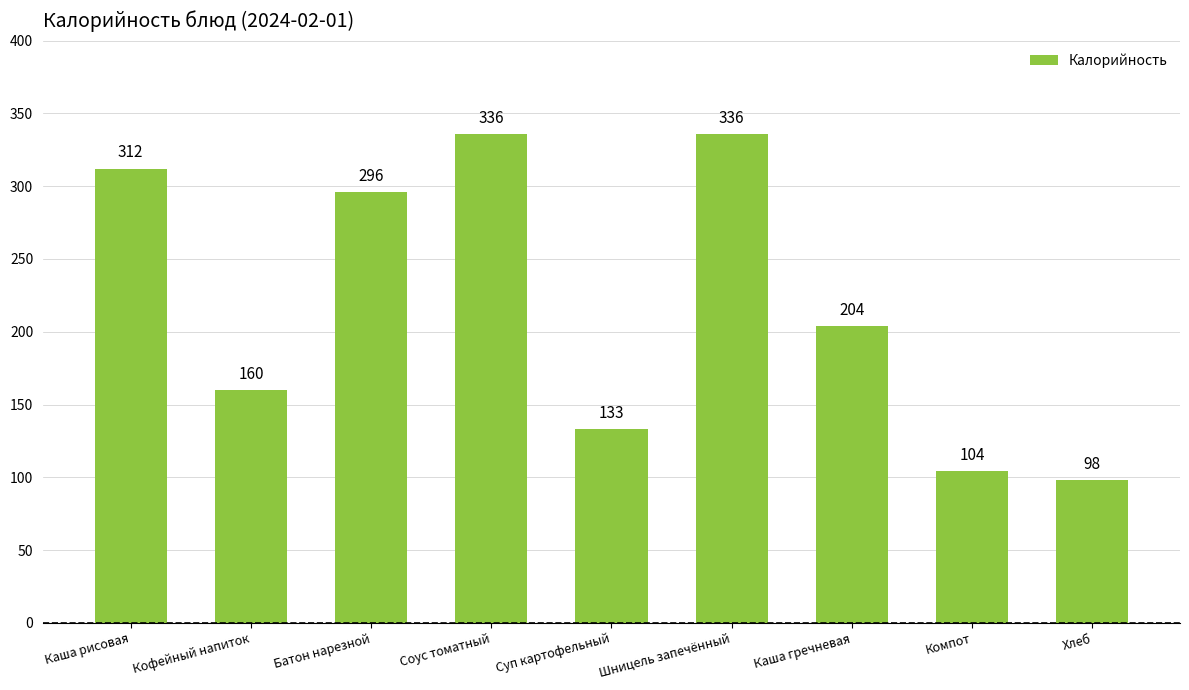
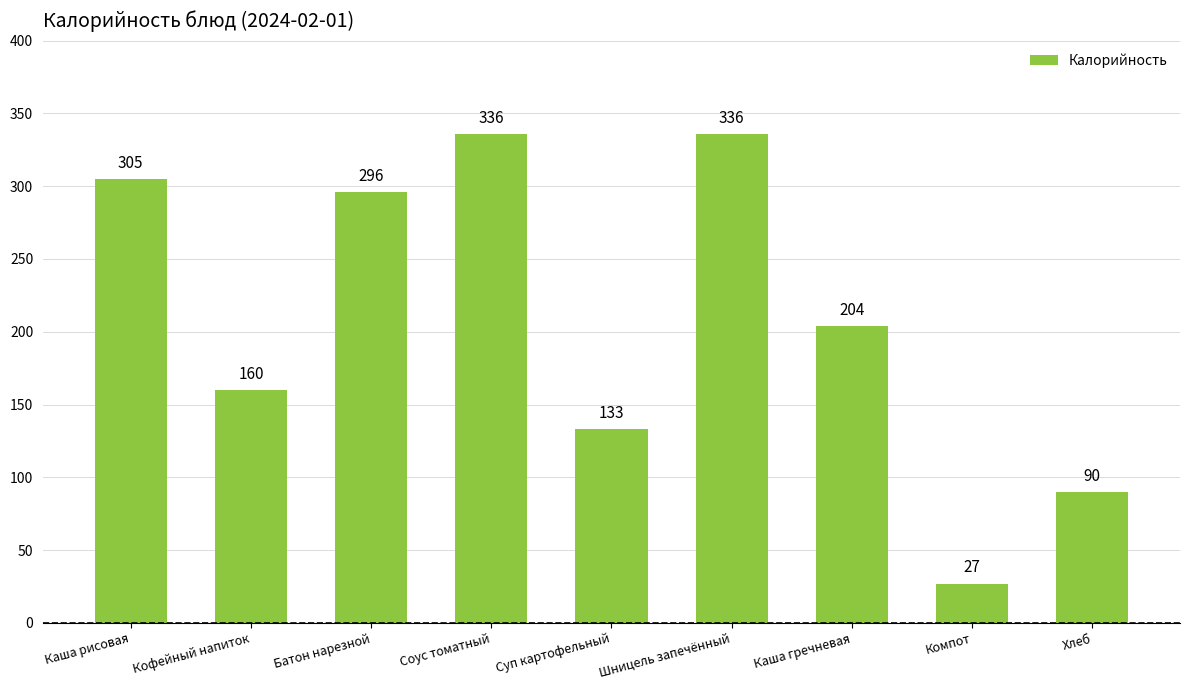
  {
-   "Каша рисовая": 312,
+   "Каша рисовая": 305,
    "Кофейный напиток": 160,
    "Батон нарезной": 296,
    "Соус томатный": 336,
    "Суп картофельный": 133,
    "Шницель запечённый": 336,
    "Каша гречневая": 204,
-   "Компот": 104,
-   "Хлеб": 98
+   "Компот": 27,
+   "Хлеб": 90
  }
